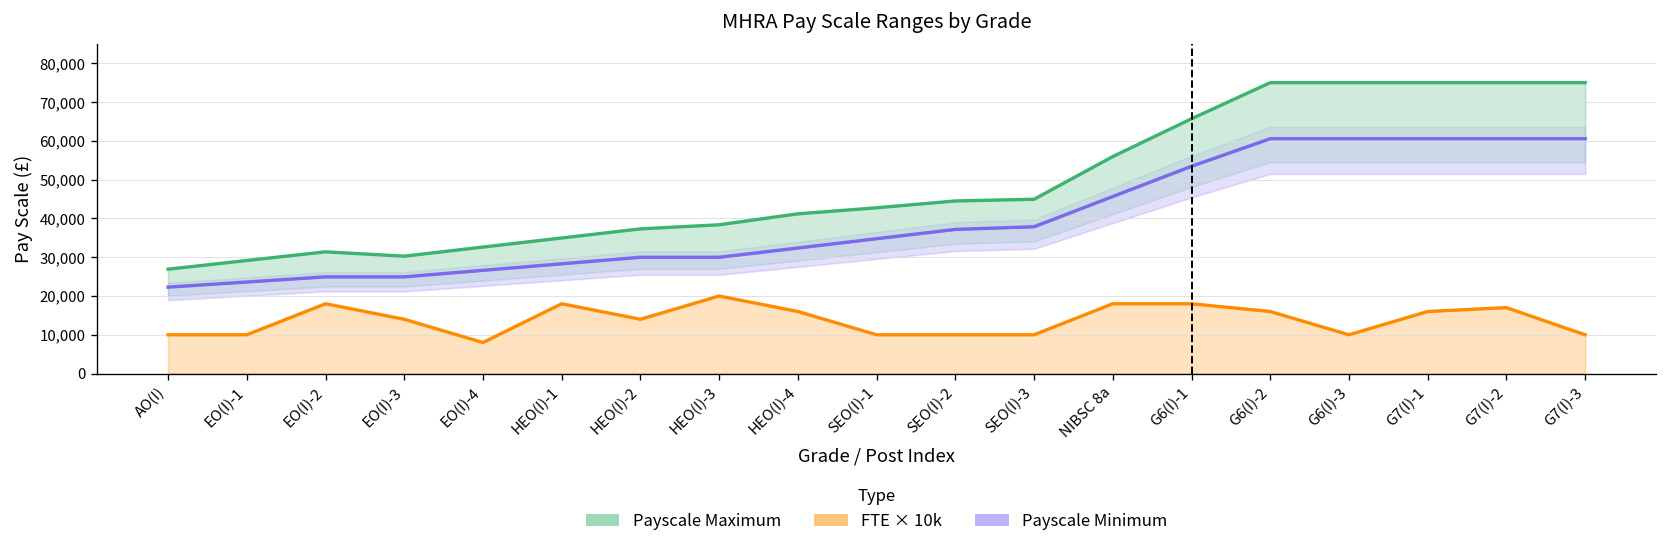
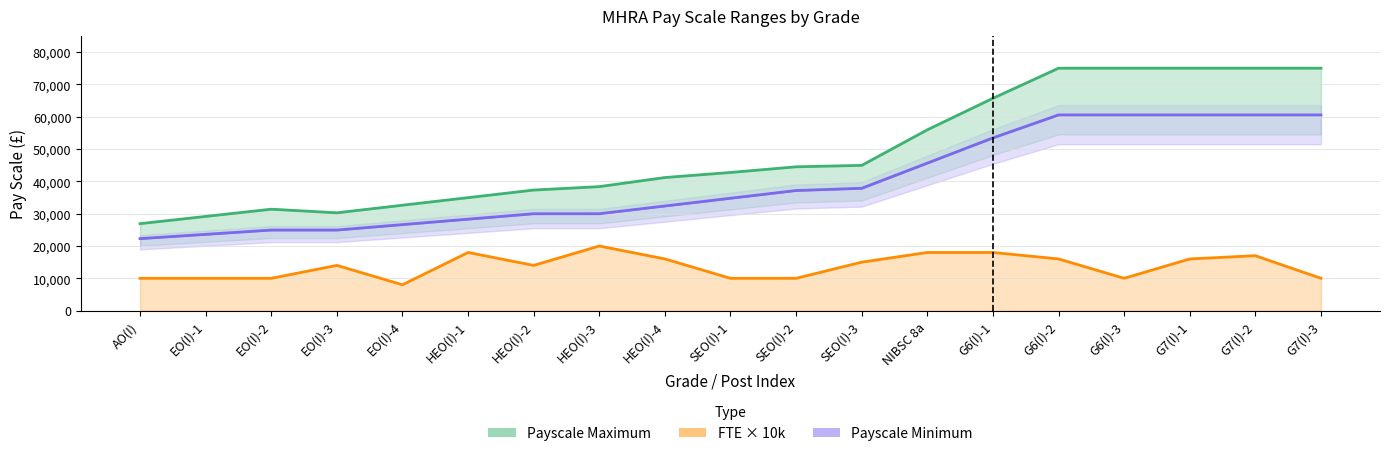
  {
    "Payscale Maximum": {
      "AO(I)": "27,000",
      "EO(I)-1": "29,000",
      "EO(I)-2": "31,000",
      "EO(I)-3": "30,000",
      "EO(I)-4": "33,000",
      "HEO(I)-1": "35,000",
      "HEO(I)-2": "37,000",
      "HEO(I)-3": "38,000",
      "HEO(I)-4": "41,000",
      "SEO(I)-1": "43,000",
      "SEO(I)-2": "45,000",
      "SEO(I)-3": "45,000",
      "NIBSC 8a": "56,000",
      "G6(I)-1": "66,000",
      "G6(I)-2": "75,000",
      "G6(I)-3": "75,000",
      "G7(I)-1": "75,000",
      "G7(I)-2": "75,000",
      "G7(I)-3": "75,000"
    },
    "FTE × 10k": {
      "AO(I)": "10,000",
      "EO(I)-1": "10,000",
-     "EO(I)-2": "18,000",
+     "EO(I)-2": "10,000",
      "EO(I)-3": "14,000",
      "EO(I)-4": "8,000",
      "HEO(I)-1": "18,000",
      "HEO(I)-2": "14,000",
      "HEO(I)-3": "20,000",
      "HEO(I)-4": "16,000",
      "SEO(I)-1": "10,000",
      "SEO(I)-2": "10,000",
-     "SEO(I)-3": "10,000",
+     "SEO(I)-3": "15,000",
      "NIBSC 8a": "18,000",
      "G6(I)-1": "18,000",
      "G6(I)-2": "16,000",
      "G6(I)-3": "10,000",
      "G7(I)-1": "16,000",
      "G7(I)-2": "17,000",
      "G7(I)-3": "10,000"
    }
  }
